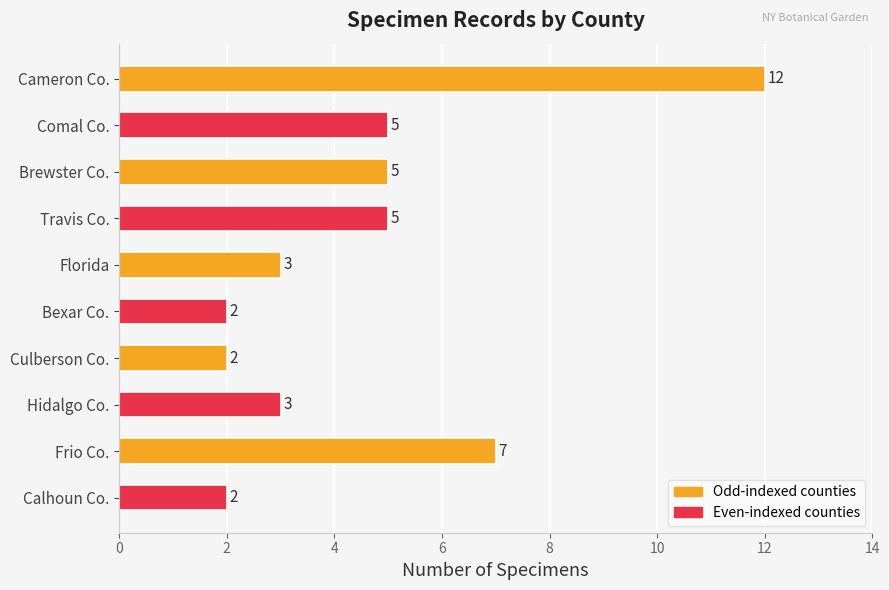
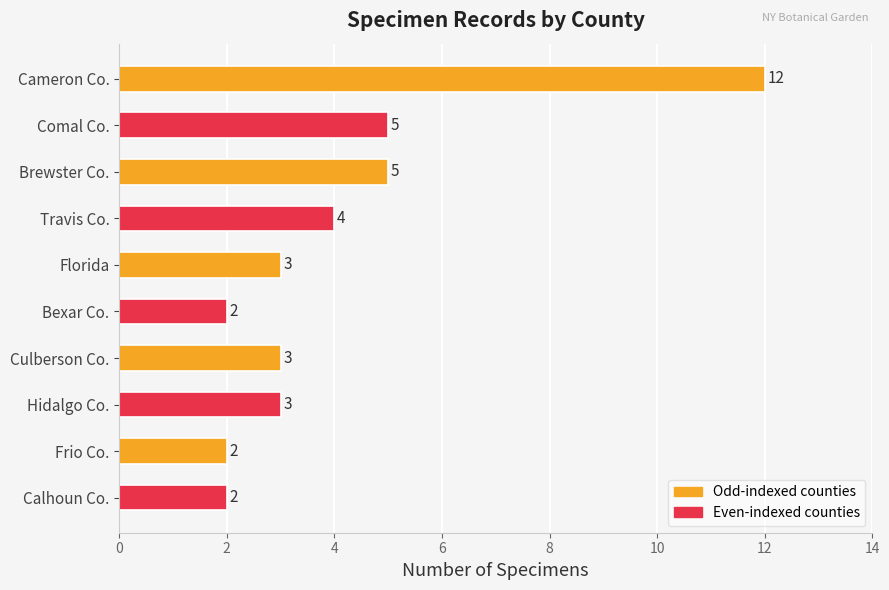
  {
    "Cameron Co.": 12,
    "Comal Co.": 5,
    "Brewster Co.": 5,
-   "Travis Co.": 5,
+   "Travis Co.": 4,
    "Florida": 3,
    "Bexar Co.": 2,
-   "Culberson Co.": 2,
+   "Culberson Co.": 3,
    "Hidalgo Co.": 3,
-   "Frio Co.": 7,
+   "Frio Co.": 2,
    "Calhoun Co.": 2
  }
